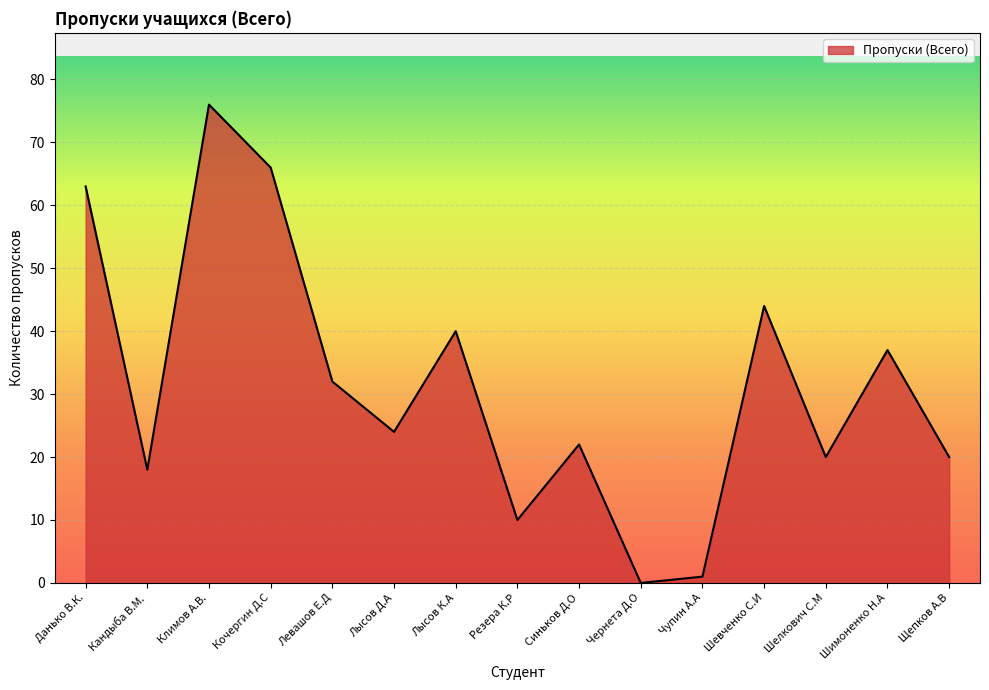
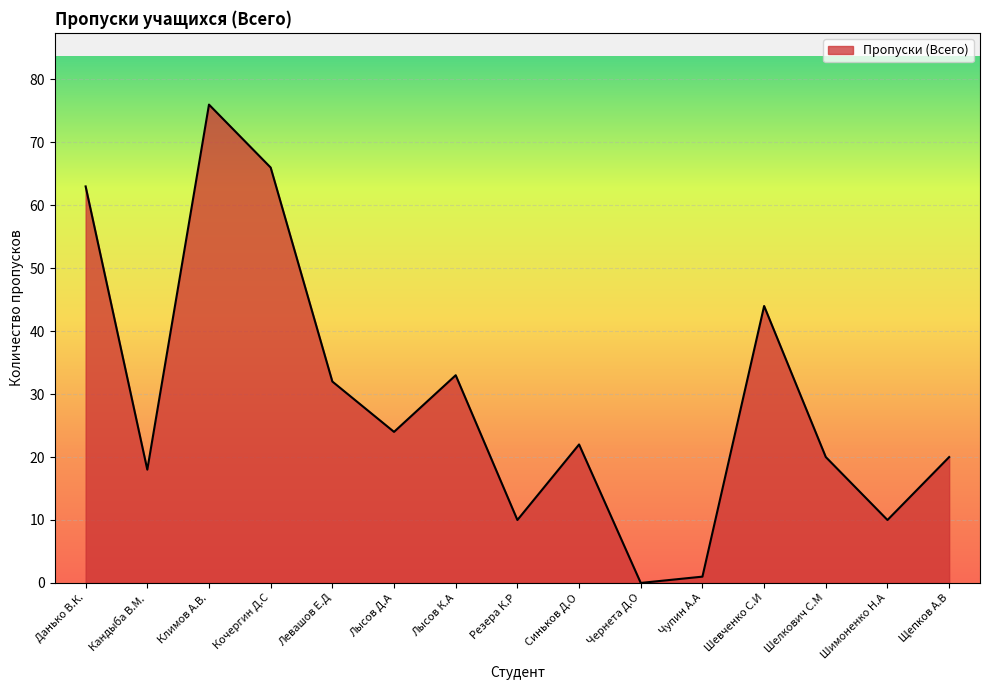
  {
    "Данько В.К.": 63,
    "Кандыба В.М.": 18,
    "Климов А.В.": 76,
    "Кочергин Д.С": 66,
    "Левашов Е.Д": 32,
    "Лысов Д.А": 24,
-   "Лысов К.А": 40,
+   "Лысов К.А": 33,
    "Резера К.Р": 10,
    "Синьков Д.О": 22,
    "Чернета Д.О": 0,
    "Чупин А.А": 1,
    "Шевченко С.И": 44,
    "Шелкович С.М": 20,
-   "Шимоненко Н.А": 37,
+   "Шимоненко Н.А": 10,
    "Щепков А.В": 20
  }
